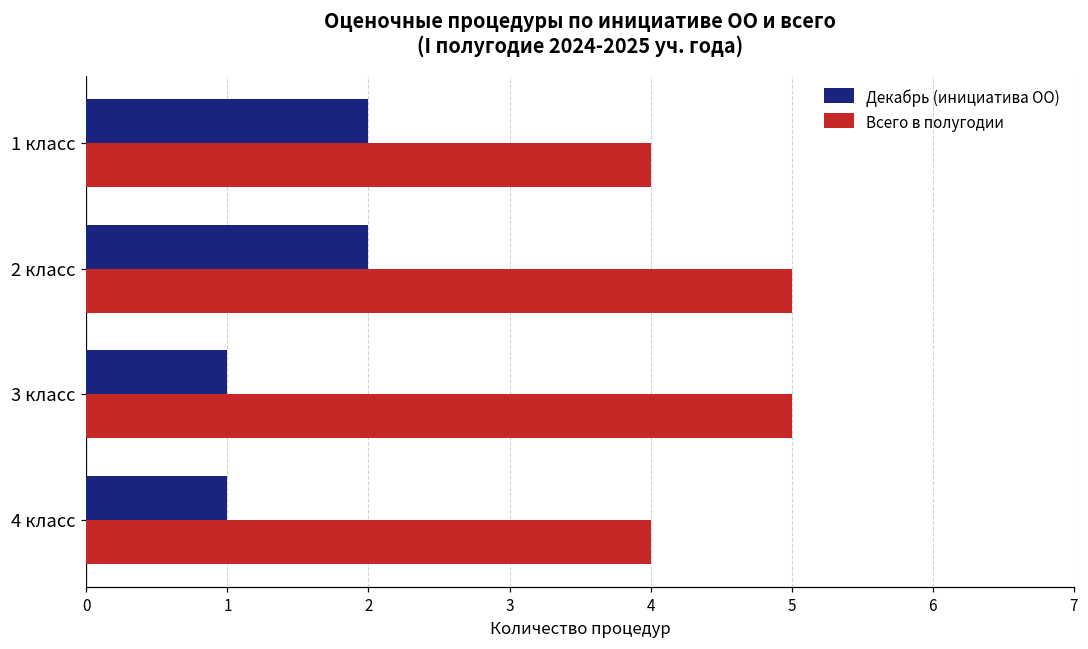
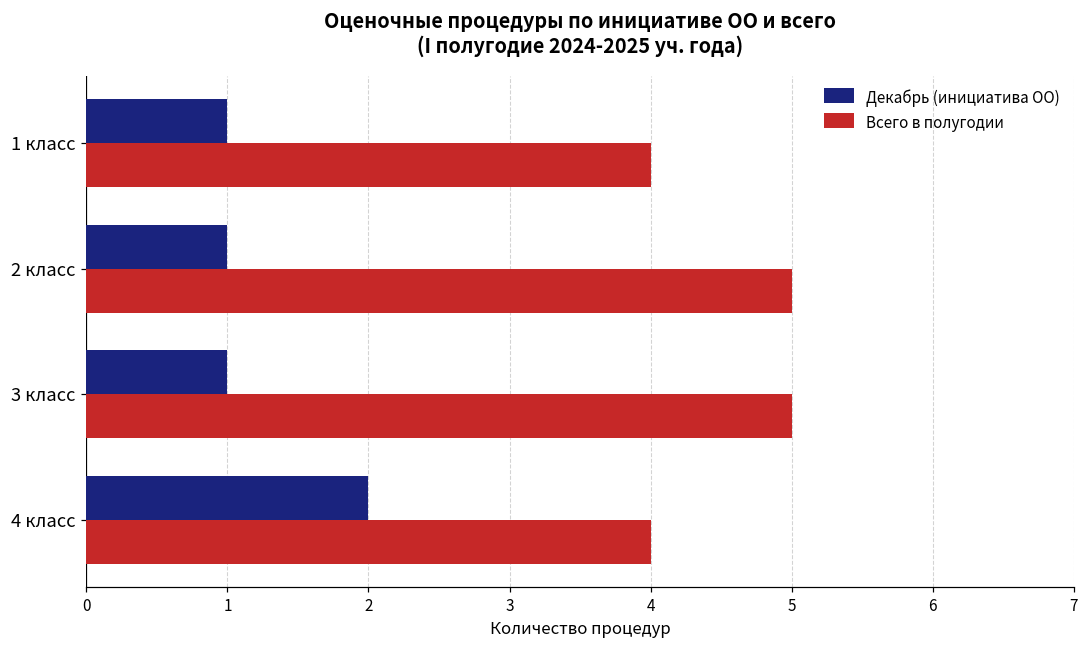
  {
    "Декабрь (инициатива ОО)": {
-     "1 класс": 2,
-     "2 класс": 2,
+     "1 класс": 1,
+     "2 класс": 1,
      "3 класс": 1,
-     "4 класс": 1
+     "4 класс": 2
    },
    "Всего в полугодии": {
      "1 класс": 4,
      "2 класс": 5,
      "3 класс": 5,
      "4 класс": 4
    }
  }
